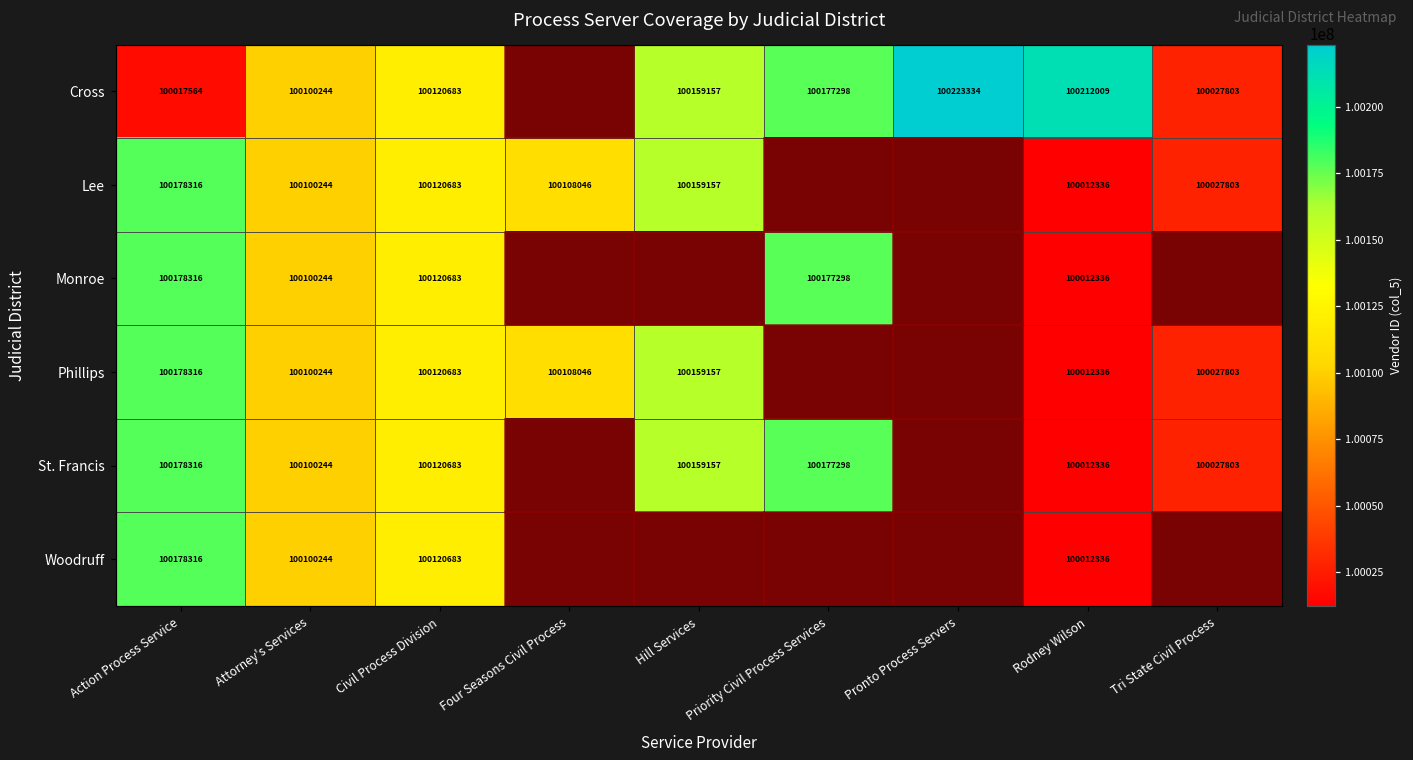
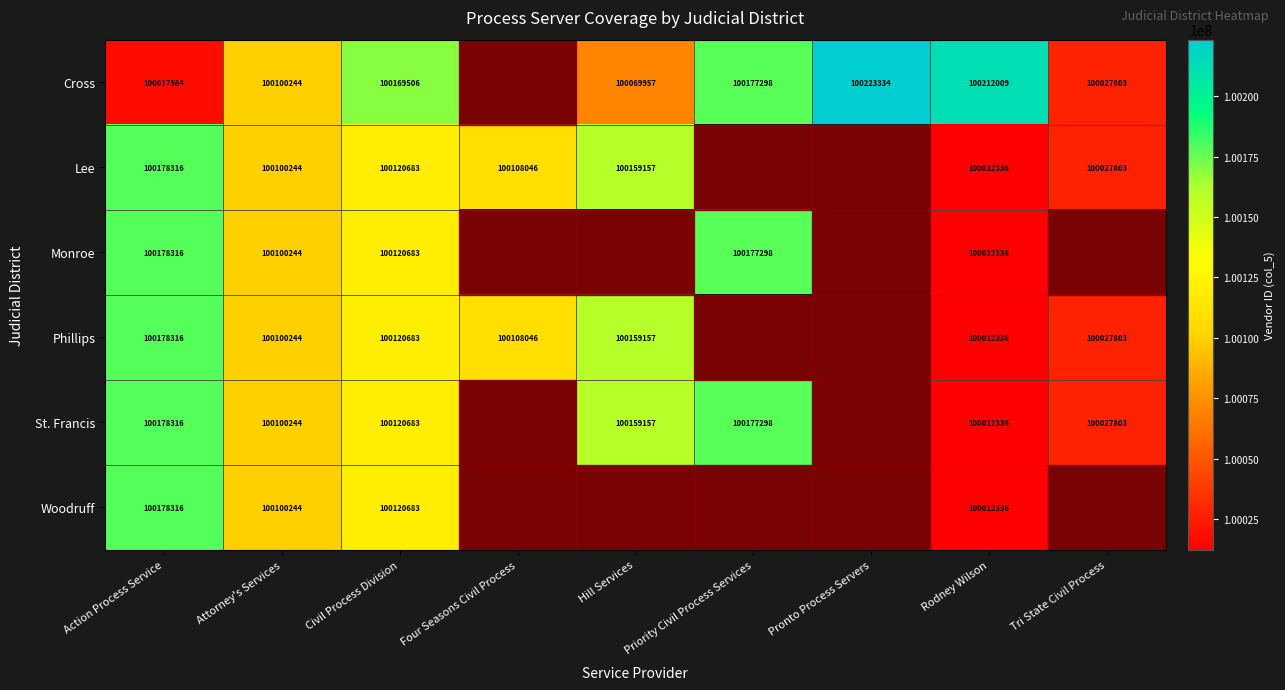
  {
    "Cross": {
      "Action Process Service": 100017564,
      "Attorney's Services": 100100244,
-     "Civil Process Division": 100120683,
-     "Hill Services": 100159157,
+     "Civil Process Division": 100169506,
+     "Hill Services": 100069957,
      "Priority Civil Process Services": 100177298,
      "Pronto Process Servers": 100223334,
      "Rodney Wilson": 100212009,
      "Tri State Civil Process": 100027803
    },
    "Lee": {
      "Action Process Service": 100178316,
      "Attorney's Services": 100100244,
      "Civil Process Division": 100120683,
      "Four Seasons Civil Process": 100108046,
      "Hill Services": 100159157,
      "Rodney Wilson": 100012336,
      "Tri State Civil Process": 100027803
    },
    "Monroe": {
      "Action Process Service": 100178316,
      "Attorney's Services": 100100244,
      "Civil Process Division": 100120683,
      "Priority Civil Process Services": 100177298,
      "Rodney Wilson": 100012336
    },
    "Phillips": {
      "Action Process Service": 100178316,
      "Attorney's Services": 100100244,
      "Civil Process Division": 100120683,
      "Four Seasons Civil Process": 100108046,
      "Hill Services": 100159157,
      "Rodney Wilson": 100012336,
      "Tri State Civil Process": 100027803
    },
    "St. Francis": {
      "Action Process Service": 100178316,
      "Attorney's Services": 100100244,
      "Civil Process Division": 100120683,
      "Hill Services": 100159157,
      "Priority Civil Process Services": 100177298,
      "Rodney Wilson": 100012336,
      "Tri State Civil Process": 100027803
    },
    "Woodruff": {
      "Action Process Service": 100178316,
      "Attorney's Services": 100100244,
      "Civil Process Division": 100120683,
      "Rodney Wilson": 100012336
    }
  }
